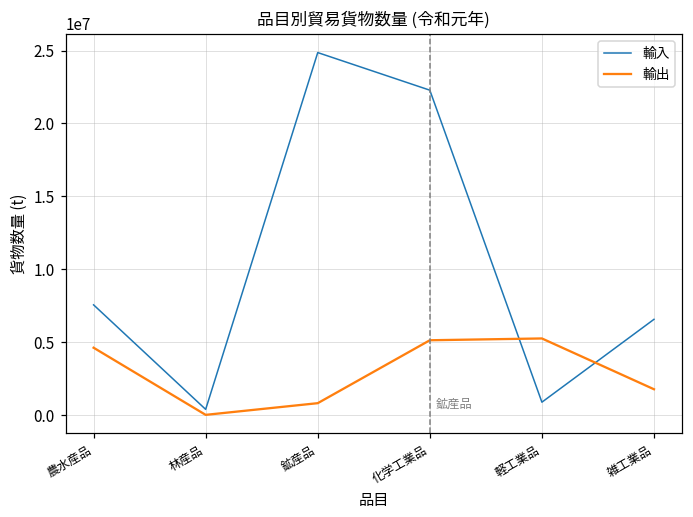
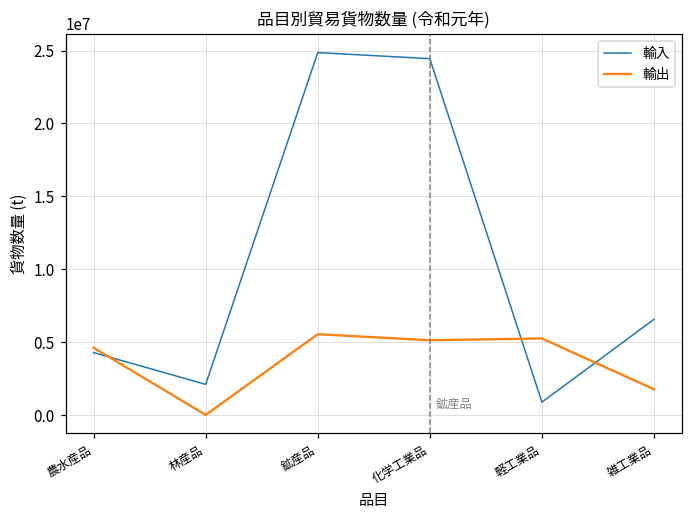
  {
    "輸入": {
-     "農水産品": 7600000,
-     "林産品": 400000,
+     "農水産品": 4300000,
+     "林産品": 2100000,
      "鉱産品": 24900000,
-     "化学工業品": 22300000,
+     "化学工業品": 24400000,
      "軽工業品": 900000,
      "雑工業品": 6600000
    },
    "輸出": {
      "農水産品": 4600000,
      "林産品": 0,
-     "鉱産品": 800000,
+     "鉱産品": 5500000,
      "化学工業品": 5100000,
      "軽工業品": 5300000,
      "雑工業品": 1800000
    }
  }
